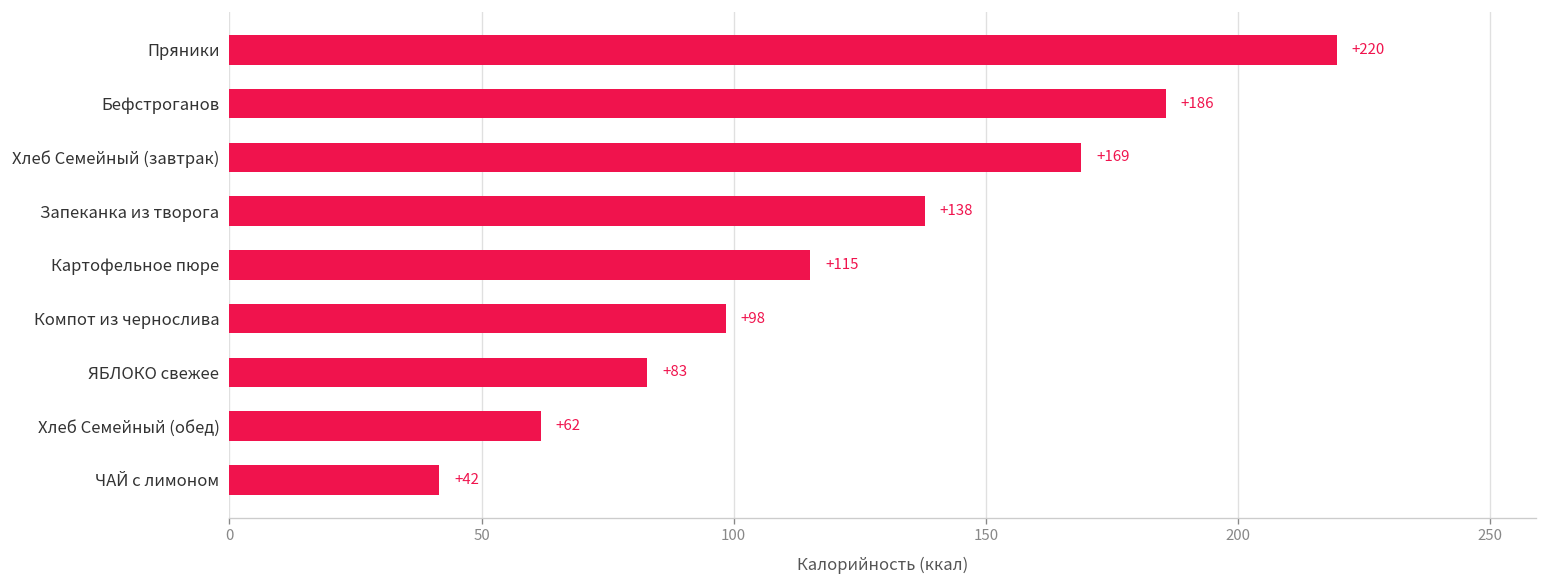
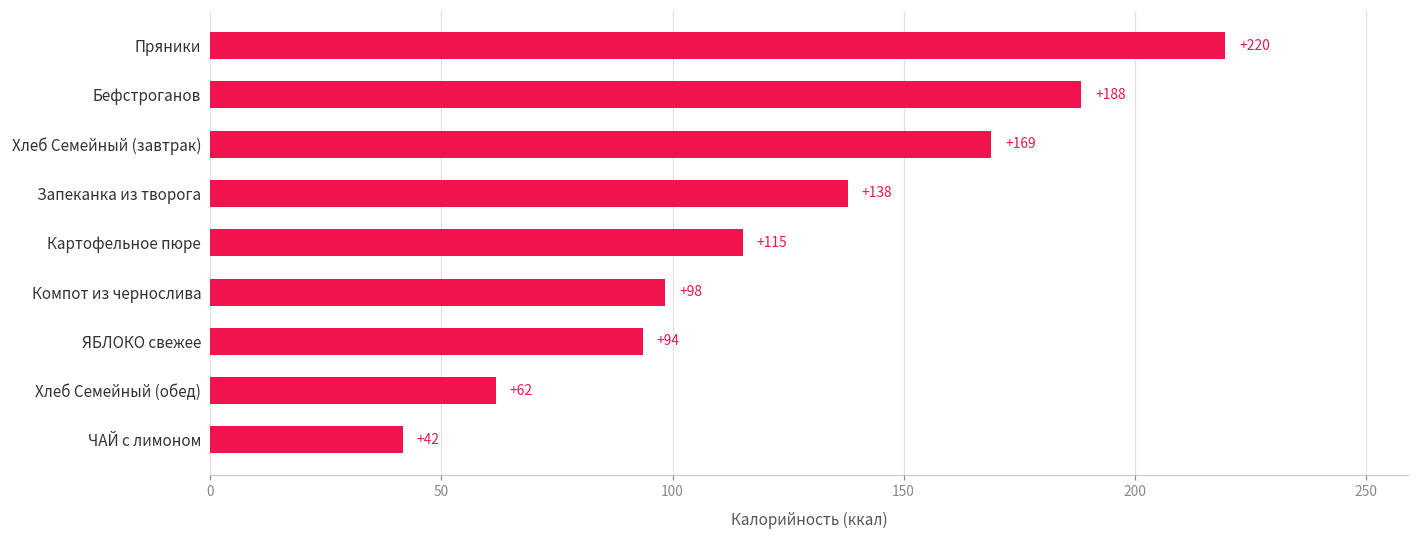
  {
    "Пряники": "+220",
-   "Бефстроганов": "+186",
+   "Бефстроганов": "+188",
    "Хлеб Семейный (завтрак)": "+169",
    "Запеканка из творога": "+138",
    "Картофельное пюре": "+115",
    "Компот из чернослива": "+98",
-   "ЯБЛОКО свежее": "+83",
+   "ЯБЛОКО свежее": "+94",
    "Хлеб Семейный (обед)": "+62",
    "ЧАЙ с лимоном": "+42"
  }
